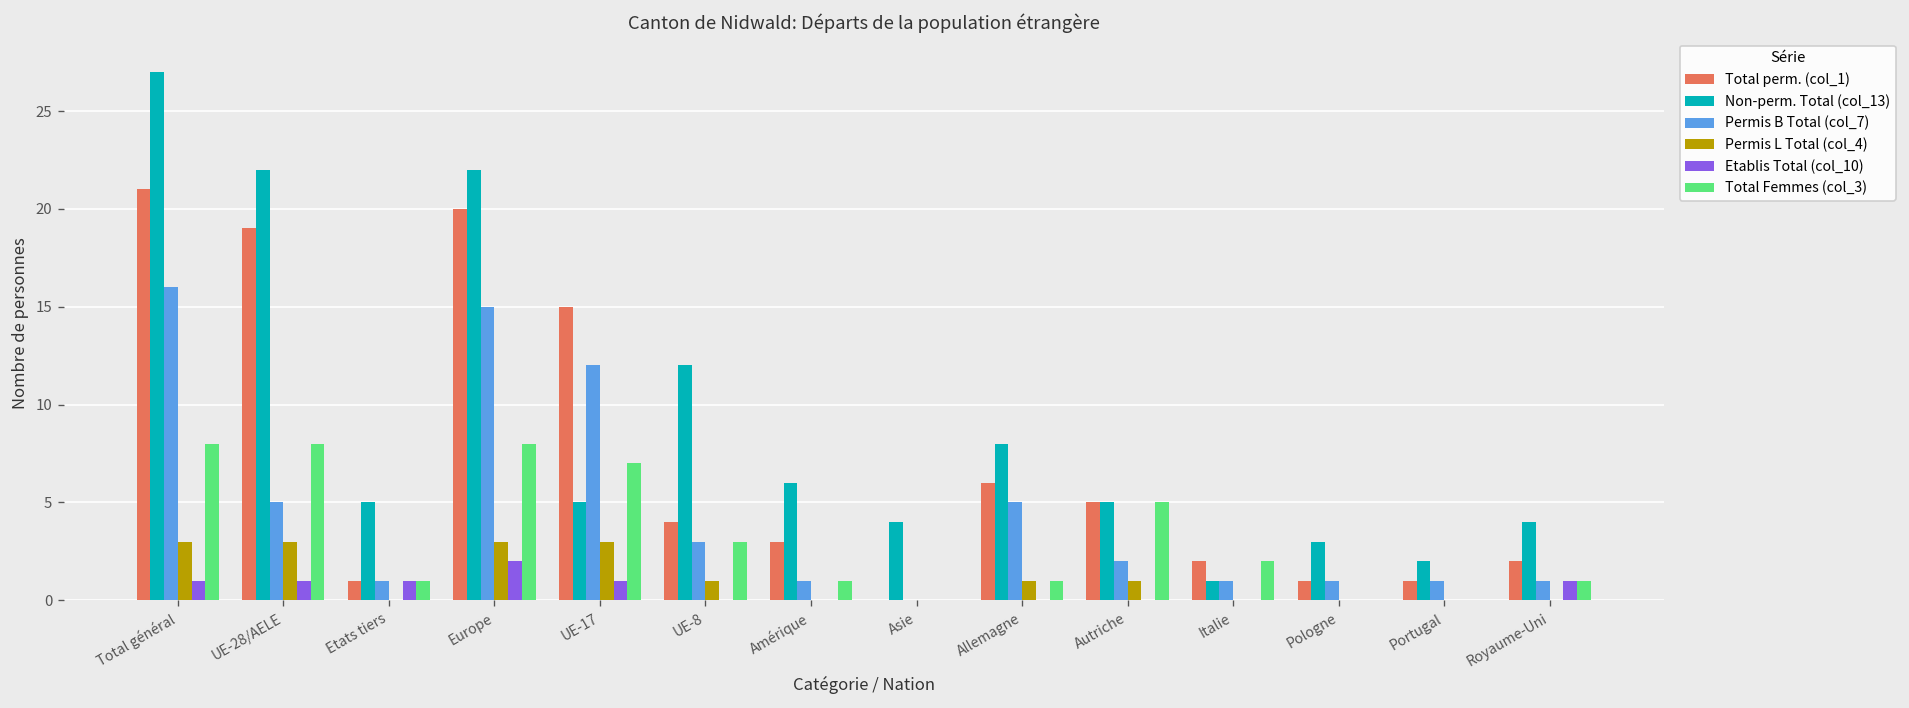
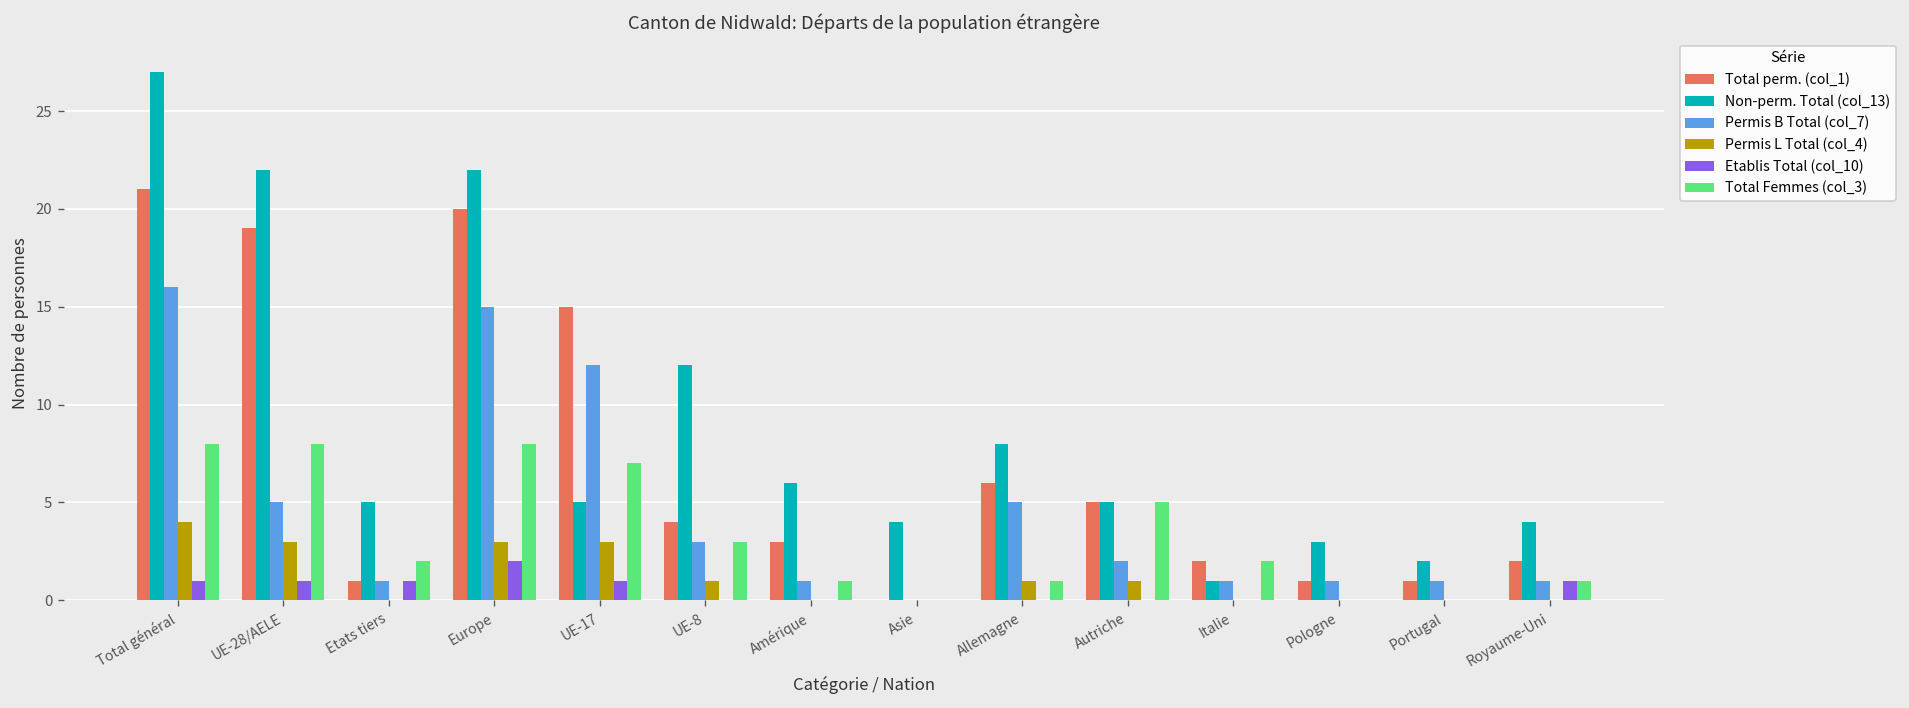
  {
    "Total perm. (col_1)": {
      "Total général": 21,
      "UE-28/AELE": 19,
      "Etats tiers": 1,
      "Europe": 20,
      "UE-17": 15,
      "UE-8": 4,
      "Amérique": 3,
      "Asie": 0,
      "Allemagne": 6,
      "Autriche": 5,
      "Italie": 2,
      "Pologne": 1,
      "Portugal": 1,
      "Royaume-Uni": 2
    },
    "Non-perm. Total (col_13)": {
      "Total général": 27,
      "UE-28/AELE": 22,
      "Etats tiers": 5,
      "Europe": 22,
      "UE-17": 5,
      "UE-8": 12,
      "Amérique": 6,
      "Asie": 4,
      "Allemagne": 8,
      "Autriche": 5,
      "Italie": 1,
      "Pologne": 3,
      "Portugal": 2,
      "Royaume-Uni": 4
    },
    "Permis B Total (col_7)": {
      "Total général": 16,
      "UE-28/AELE": 5,
      "Etats tiers": 1,
      "Europe": 15,
      "UE-17": 12,
      "UE-8": 3,
      "Amérique": 1,
      "Asie": 0,
      "Allemagne": 5,
      "Autriche": 2,
      "Italie": 1,
      "Pologne": 1,
      "Portugal": 1,
      "Royaume-Uni": 1
    },
    "Permis L Total (col_4)": {
-     "Total général": 3,
+     "Total général": 4,
      "UE-28/AELE": 3,
      "Etats tiers": 0,
      "Europe": 3,
      "UE-17": 3,
      "UE-8": 1,
      "Amérique": 0,
      "Asie": 0,
      "Allemagne": 1,
      "Autriche": 1,
      "Italie": 0,
      "Pologne": 0,
      "Portugal": 0,
      "Royaume-Uni": 0
    },
    "Etablis Total (col_10)": {
      "Total général": 1,
      "UE-28/AELE": 1,
      "Etats tiers": 1,
      "Europe": 2,
      "UE-17": 1,
      "UE-8": 0,
      "Amérique": 0,
      "Asie": 0,
      "Allemagne": 0,
      "Autriche": 0,
      "Italie": 0,
      "Pologne": 0,
      "Portugal": 0,
      "Royaume-Uni": 1
    },
    "Total Femmes (col_3)": {
      "Total général": 8,
      "UE-28/AELE": 8,
-     "Etats tiers": 1,
+     "Etats tiers": 2,
      "Europe": 8,
      "UE-17": 7,
      "UE-8": 3,
      "Amérique": 1,
      "Asie": 0,
      "Allemagne": 1,
      "Autriche": 5,
      "Italie": 2,
      "Pologne": 0,
      "Portugal": 0,
      "Royaume-Uni": 1
    }
  }
